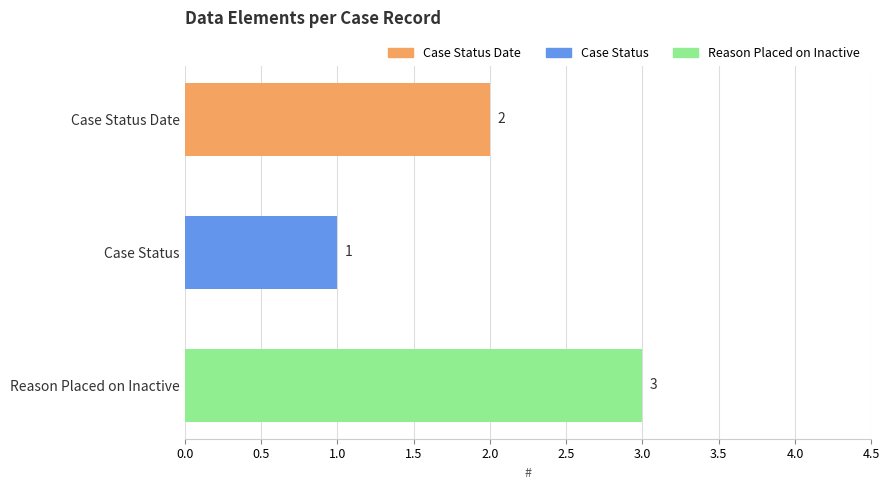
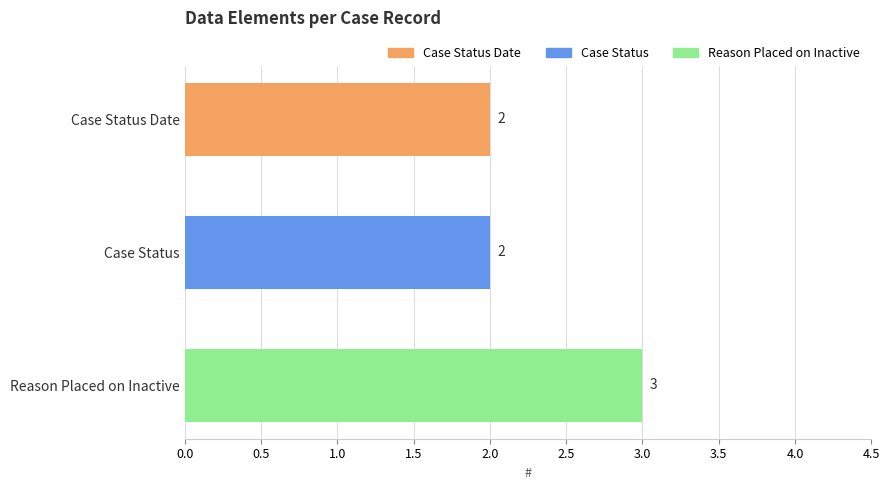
  {
    "Case Status Date": 2,
-   "Case Status": 1,
+   "Case Status": 2,
    "Reason Placed on Inactive": 3
  }
